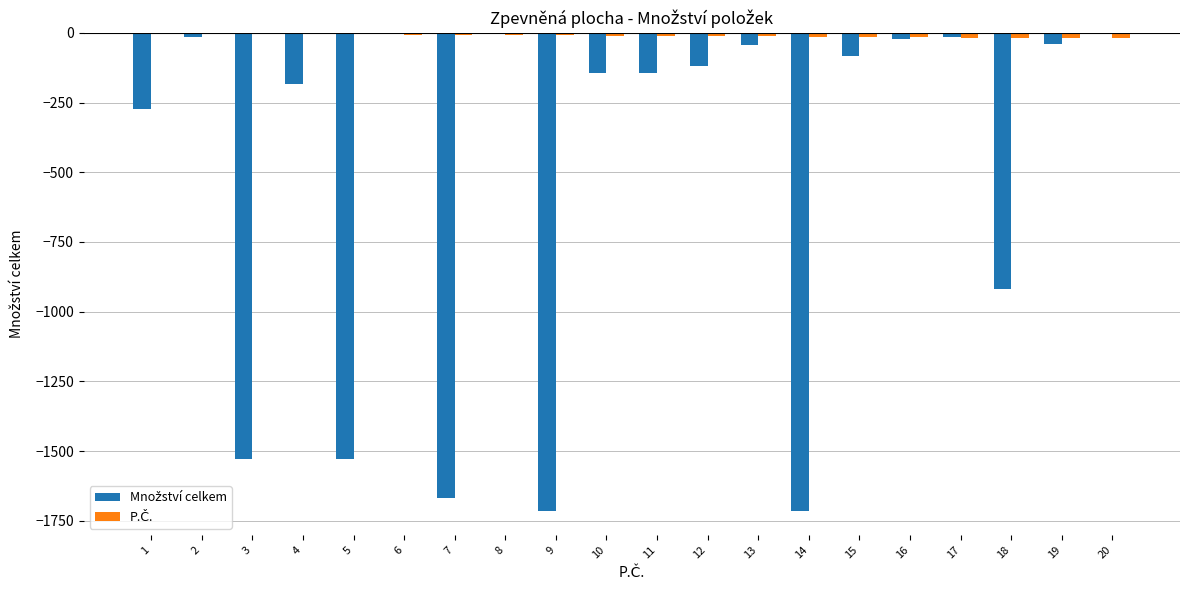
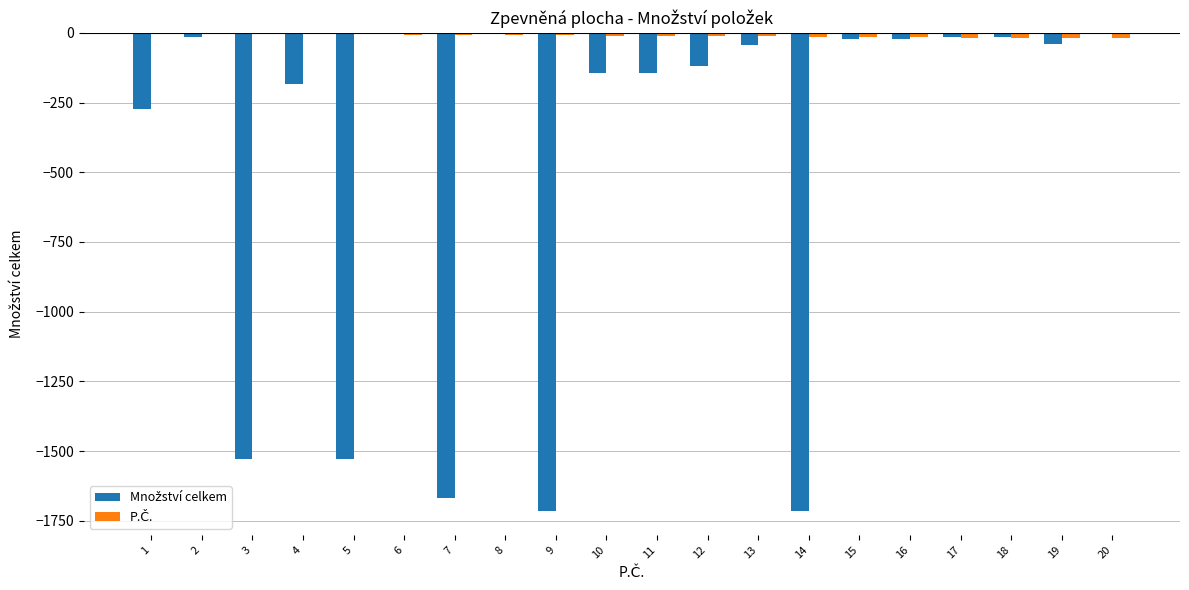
  {
    "Množství celkem": {
      "1": -270,
      "2": -10,
      "3": -1530,
      "4": -180,
      "5": -1530,
      "7": -1670,
      "9": -1720,
      "10": -150,
      "11": -150,
      "12": -120,
      "13": -40,
      "14": -1720,
-     "15": -80,
+     "15": -20,
      "16": -20,
      "17": -10,
-     "18": -920,
+     "18": -10,
      "19": -40
    },
    "P.Č.": {
      "9": -10,
      "10": -10,
      "11": -10,
      "12": -10,
      "13": -10,
      "14": -10,
      "15": -20,
      "16": -20,
      "17": -20,
      "18": -20,
      "19": -20,
      "20": -20
    }
  }
